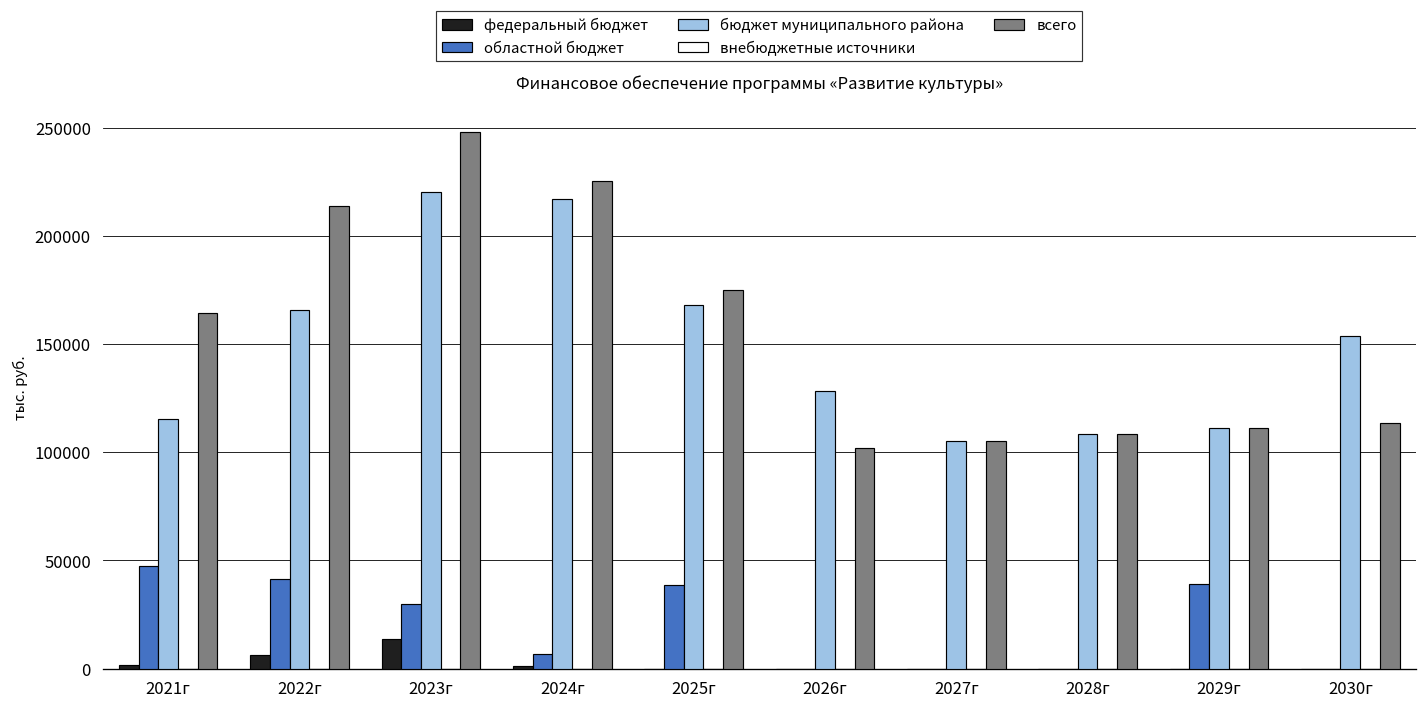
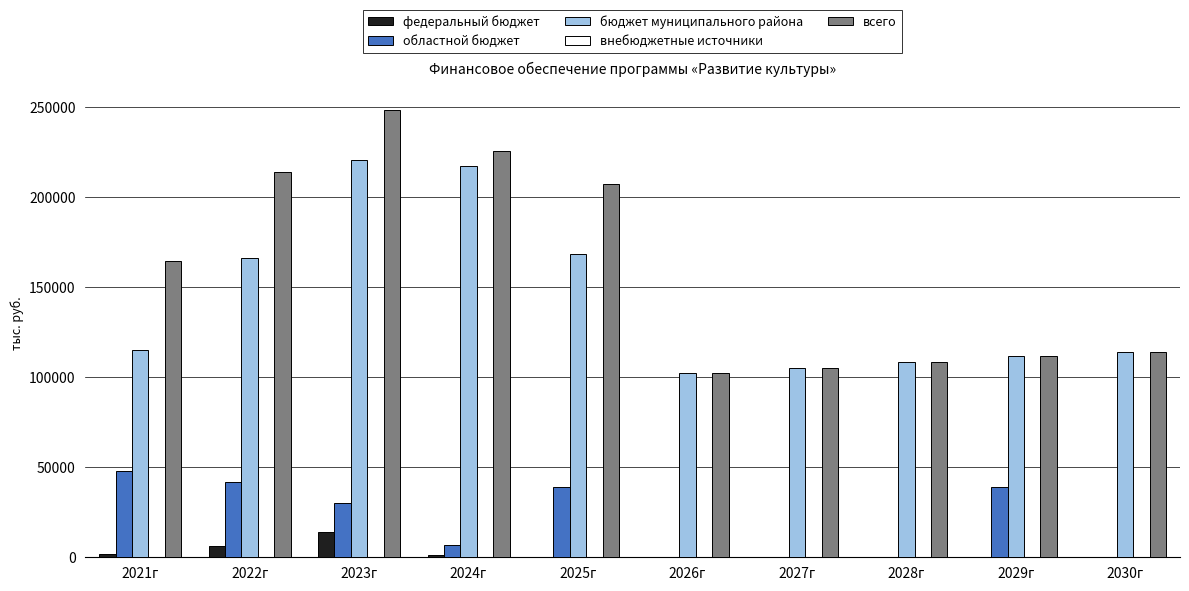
  {
    "федеральный бюджет": {
      "2021г": 2000,
      "2022г": 6000,
      "2023г": 14000,
      "2025г": 0,
      "2026г": 0,
      "2027г": 0,
      "2028г": 0,
      "2029г": 0,
      "2030г": 0
    },
    "областной бюджет": {
      "2021г": 48000,
      "2022г": 42000,
      "2023г": 30000,
      "2024г": 7000,
      "2025г": 39000,
      "2026г": 0,
      "2027г": 0,
      "2028г": 0,
      "2029г": 39000,
      "2030г": 0
    },
    "бюджет муниципального района": {
      "2021г": 115000,
      "2022г": 166000,
      "2023г": 220000,
      "2024г": 217000,
      "2025г": 168000,
-     "2026г": 128000,
+     "2026г": 102000,
      "2027г": 105000,
      "2028г": 108000,
      "2029г": 111000,
-     "2030г": 154000
+     "2030г": 114000
    },
    "внебюджетные источники": {
      "2021г": 0,
      "2022г": 0,
      "2023г": 0,
      "2024г": 0,
      "2025г": 0,
      "2026г": 0,
      "2027г": 0,
      "2028г": 0,
      "2029г": 0,
      "2030г": 0
    },
    "всего": {
      "2021г": 165000,
      "2022г": 214000,
      "2023г": 248000,
      "2024г": 225000,
-     "2025г": 175000,
+     "2025г": 207000,
      "2026г": 102000,
      "2027г": 105000,
      "2028г": 108000,
      "2029г": 111000,
      "2030г": 114000
    }
  }
